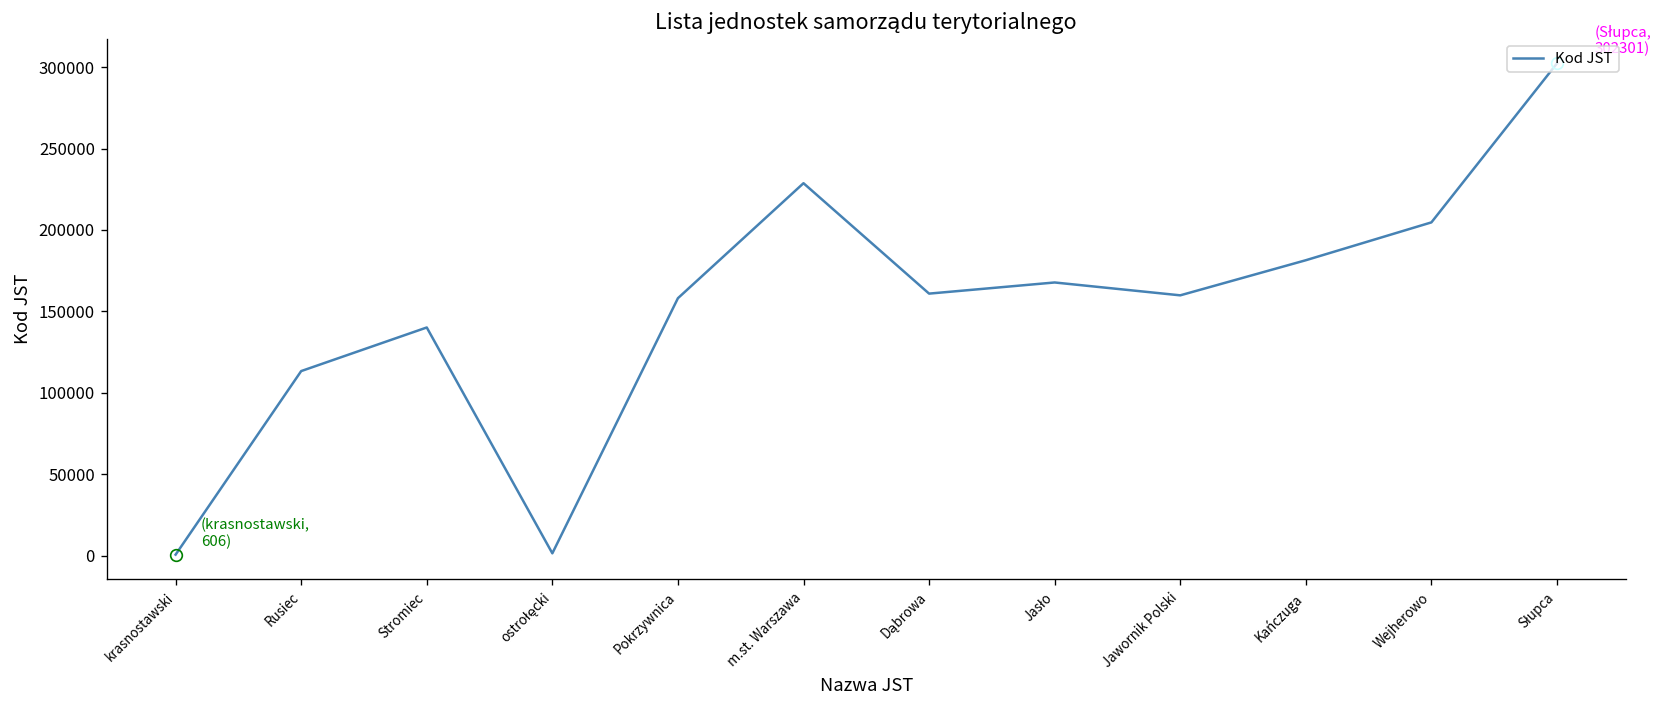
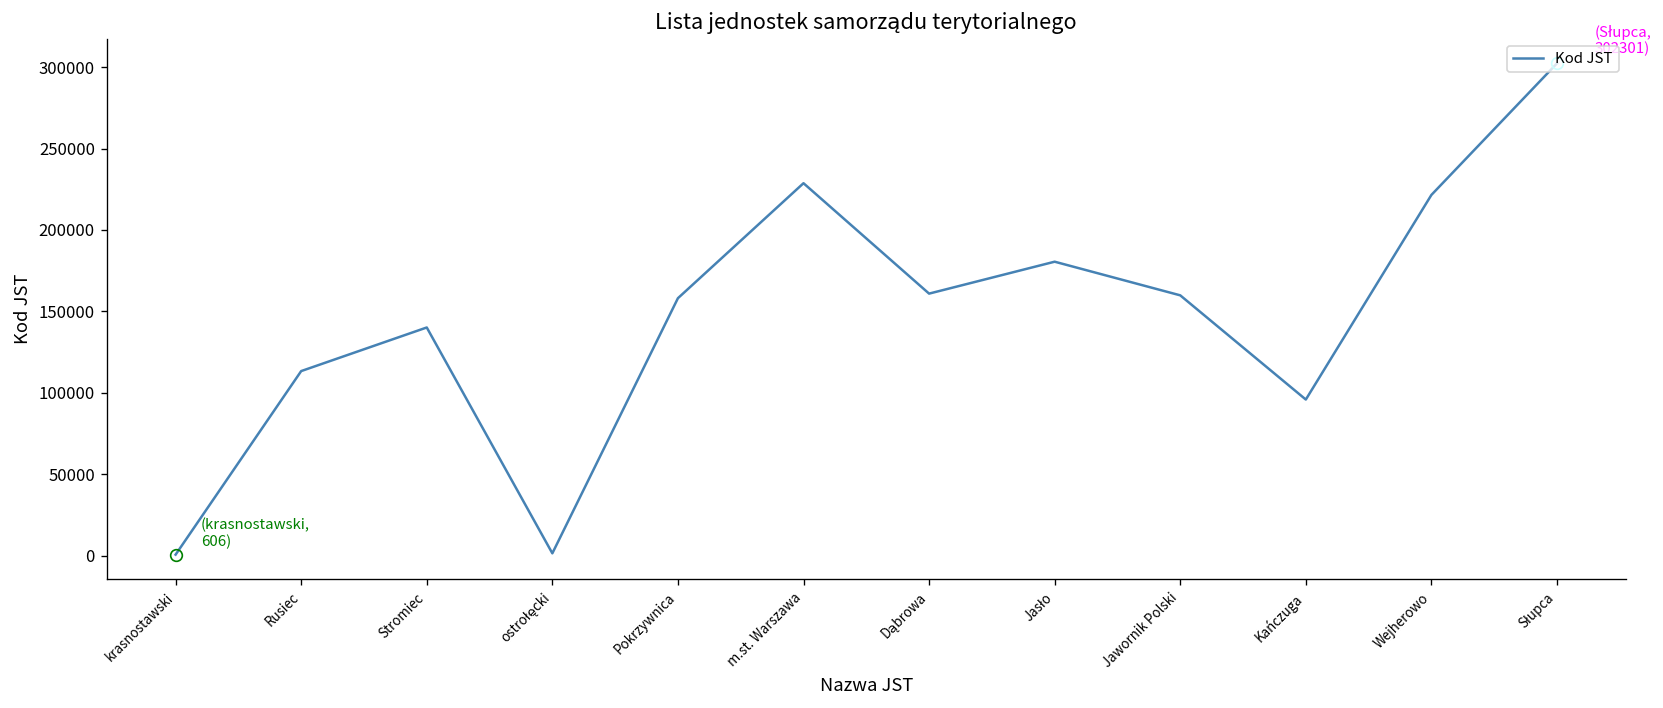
  {
    "Kod JST": {
      "Rusiec": 113000,
      "Stromiec": 140000,
      "ostrołęcki": 1000,
      "Pokrzywnica": 158000,
      "m.st. Warszawa": 229000,
      "Dąbrowa": 161000,
-     "Jasło": 168000,
+     "Jasło": 181000,
      "Jawornik Polski": 160000,
-     "Kańczuga": 181000,
-     "Wejherowo": 205000
+     "Kańczuga": 96000,
+     "Wejherowo": 222000
    }
  }
